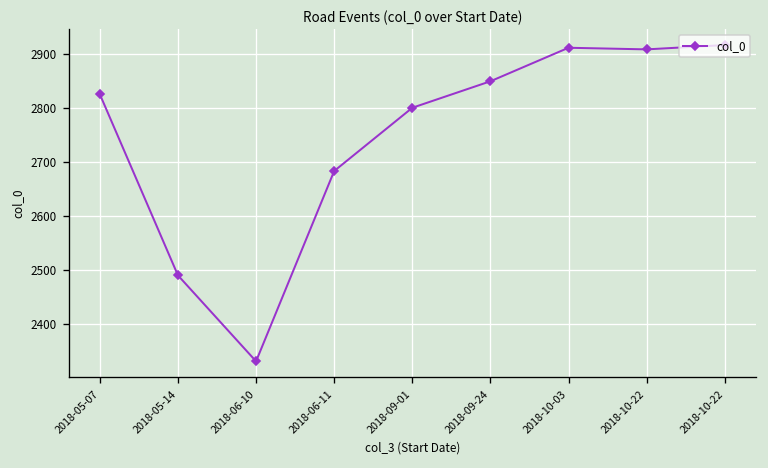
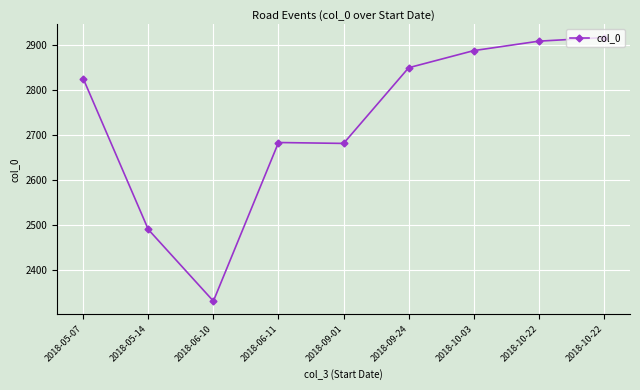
  {
    "2018-05-07": 2830,
    "2018-05-14": 2490,
    "2018-06-10": 2330,
    "2018-06-11": 2680,
-   "2018-09-01": 2800,
+   "2018-09-01": 2680,
    "2018-09-24": 2850,
-   "2018-10-03": 2910
+   "2018-10-03": 2890
  }
